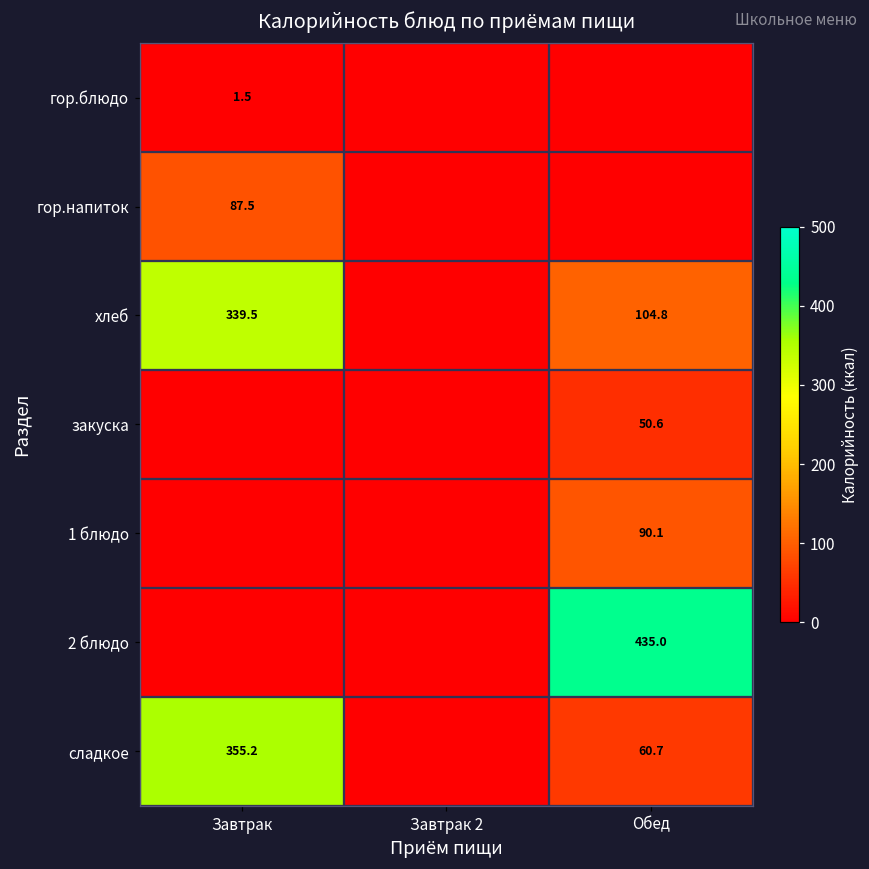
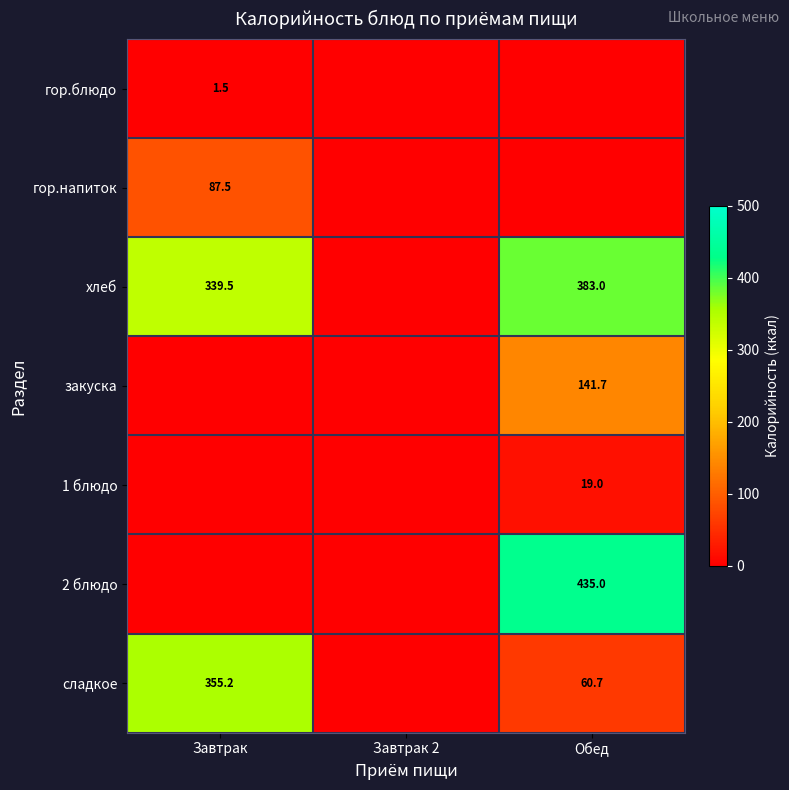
  {
    "гор.блюдо": {
      "Завтрак": 1.5
    },
    "гор.напиток": {
      "Завтрак": 87.5
    },
    "хлеб": {
      "Завтрак": 339.5,
-     "Обед": 104.8
+     "Обед": 383.0
    },
    "закуска": {
-     "Обед": 50.6
+     "Обед": 141.7
    },
    "1 блюдо": {
-     "Обед": 90.1
+     "Обед": 19.0
    },
    "2 блюдо": {
      "Обед": 435.0
    },
    "сладкое": {
      "Завтрак": 355.2,
      "Обед": 60.7
    }
  }
